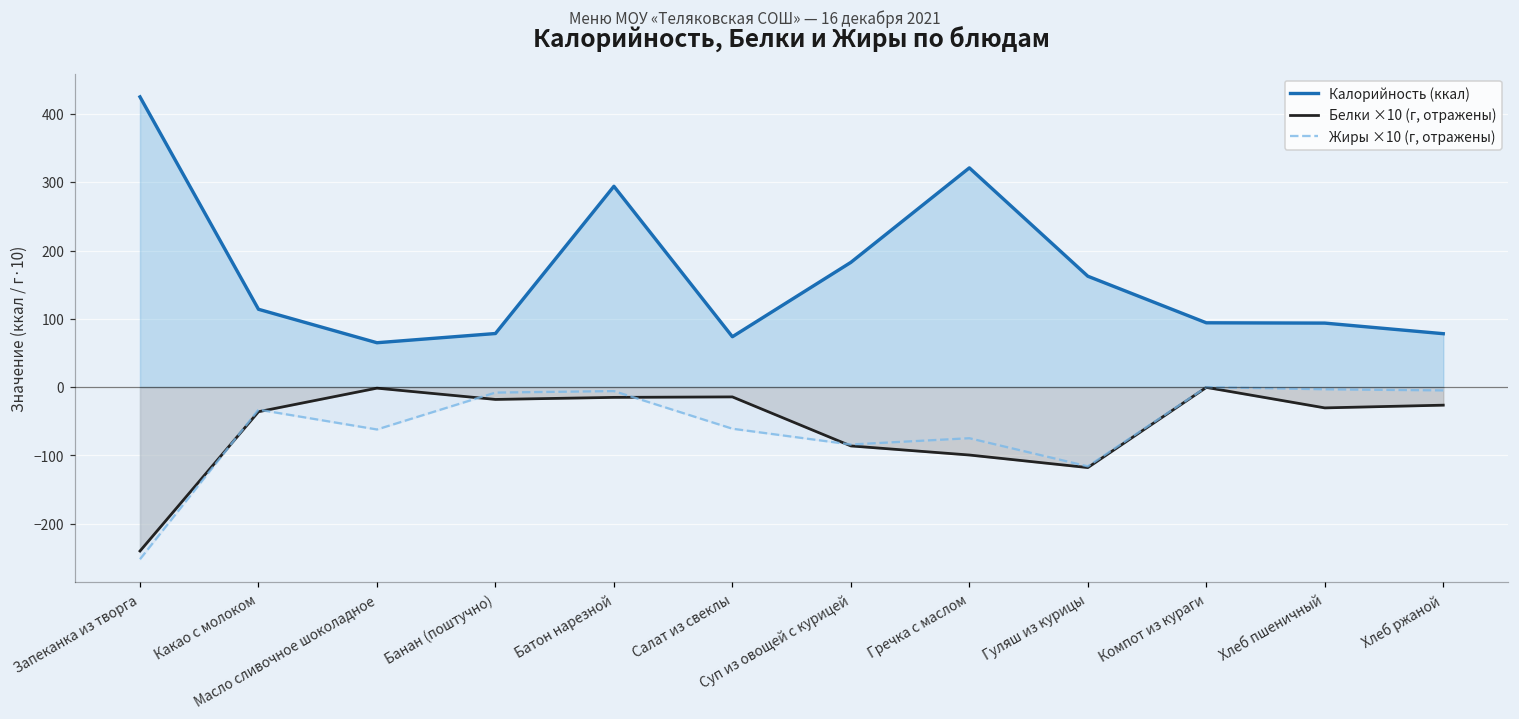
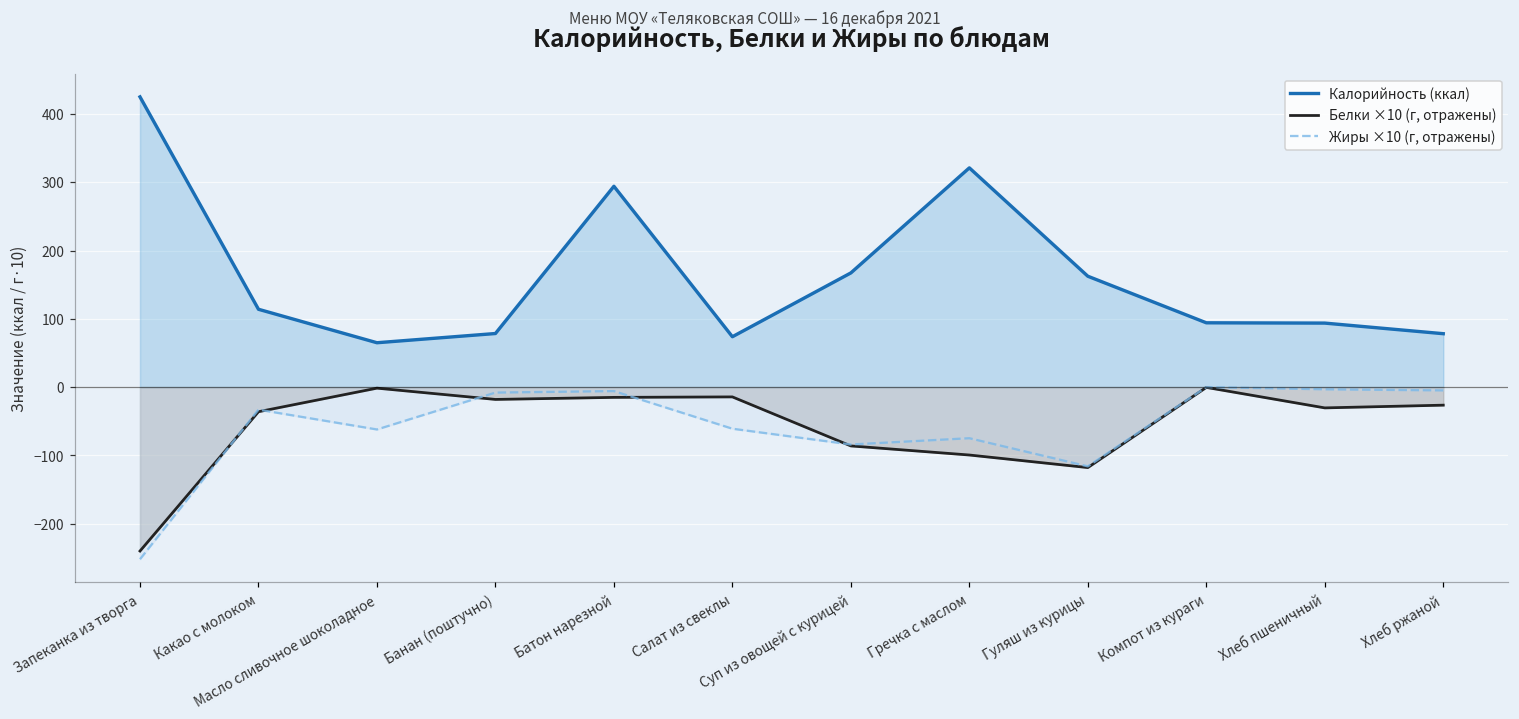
  {
    "Калорийность (ккал)": {
      "Запеканка из творга": 430,
      "Какао с молоком": 110,
      "Масло сливочное шоколадное": 70,
      "Банан (поштучно)": 80,
      "Батон нарезной": 290,
      "Салат из свеклы": 70,
-     "Суп из овощей с курицей": 180,
+     "Суп из овощей с курицей": 170,
      "Гречка с маслом": 320,
      "Гуляш из курицы": 160,
      "Компот из кураги": 90,
      "Хлеб пшеничный": 90,
      "Хлеб ржаной": 80
    },
    "Белки ×10 (г, отражены)": {
      "Запеканка из творга": -240,
      "Банан (поштучно)": -20,
      "Батон нарезной": -20,
      "Салат из свеклы": -10,
      "Гречка с маслом": -100,
      "Хлеб пшеничный": -30,
      "Хлеб ржаной": -30
    },
    "Жиры ×10 (г, отражены)": {
      "Запеканка из творга": -250,
      "Масло сливочное шоколадное": -60,
      "Банан (поштучно)": -10,
      "Батон нарезной": -10,
      "Салат из свеклы": -60,
      "Гречка с маслом": -70,
      "Хлеб ржаной": 0
    }
  }
